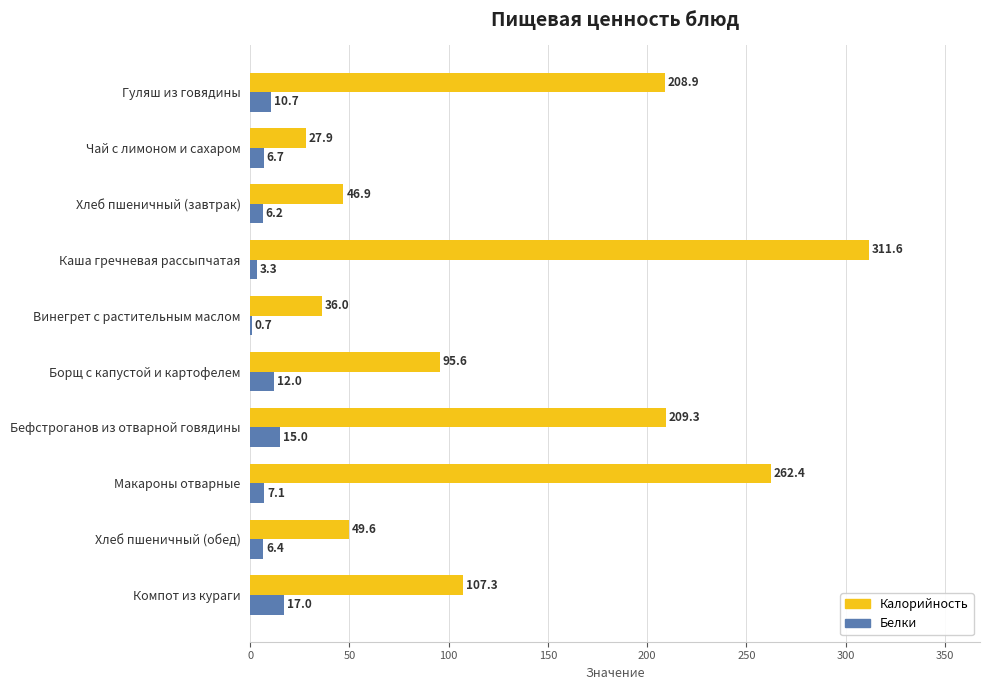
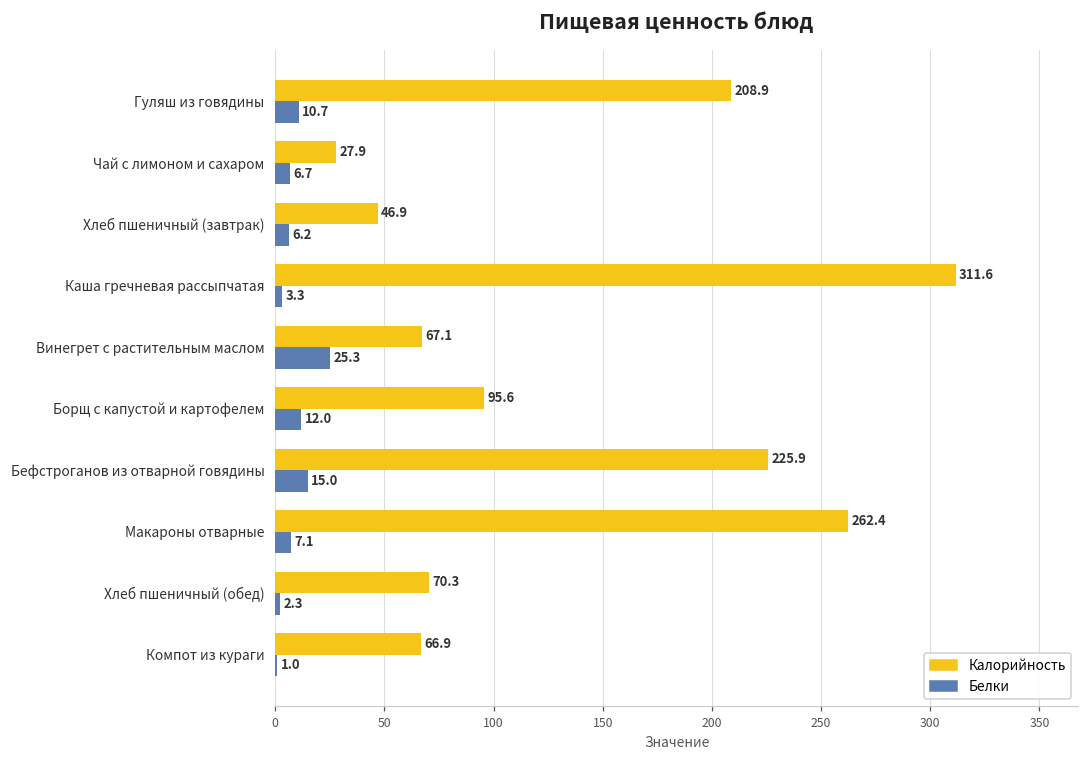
  {
    "Калорийность": {
      "Гуляш из говядины": 208.9,
      "Чай с лимоном и сахаром": 27.9,
      "Хлеб пшеничный (завтрак)": 46.9,
      "Каша гречневая рассыпчатая": 311.6,
-     "Винегрет с растительным маслом": 36.0,
+     "Винегрет с растительным маслом": 67.1,
      "Борщ с капустой и картофелем": 95.6,
-     "Бефстроганов из отварной говядины": 209.3,
+     "Бефстроганов из отварной говядины": 225.9,
      "Макароны отварные": 262.4,
-     "Хлеб пшеничный (обед)": 49.6,
-     "Компот из кураги": 107.3
+     "Хлеб пшеничный (обед)": 70.3,
+     "Компот из кураги": 66.9
    },
    "Белки": {
      "Гуляш из говядины": 10.7,
      "Чай с лимоном и сахаром": 6.7,
      "Хлеб пшеничный (завтрак)": 6.2,
      "Каша гречневая рассыпчатая": 3.3,
-     "Винегрет с растительным маслом": 0.7,
+     "Винегрет с растительным маслом": 25.3,
      "Борщ с капустой и картофелем": 12.0,
      "Бефстроганов из отварной говядины": 15.0,
      "Макароны отварные": 7.1,
-     "Хлеб пшеничный (обед)": 6.4,
-     "Компот из кураги": 17.0
+     "Хлеб пшеничный (обед)": 2.3,
+     "Компот из кураги": 1.0
    }
  }
